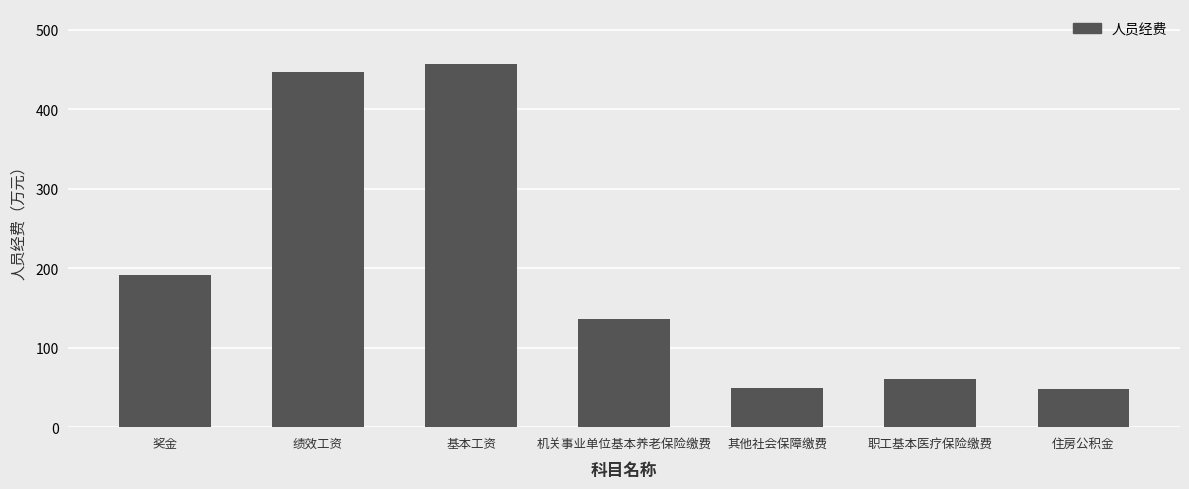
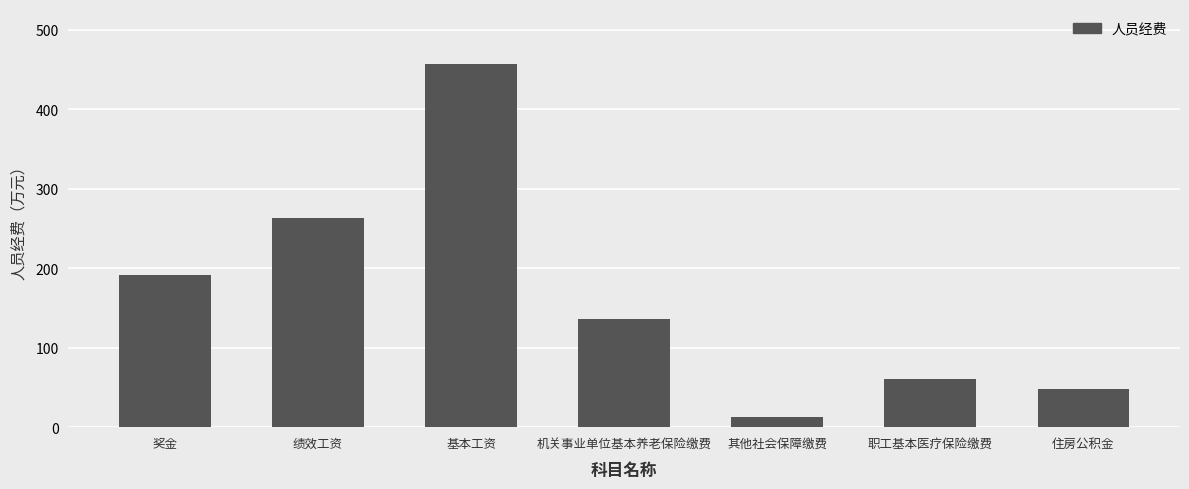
  {
    "奖金": 190,
-   "绩效工资": 450,
+   "绩效工资": 260,
    "基本工资": 460,
    "机关事业单位基本养老保险缴费": 140,
-   "其他社会保障缴费": 50,
+   "其他社会保障缴费": 10,
    "职工基本医疗保险缴费": 60,
    "住房公积金": 50
  }
